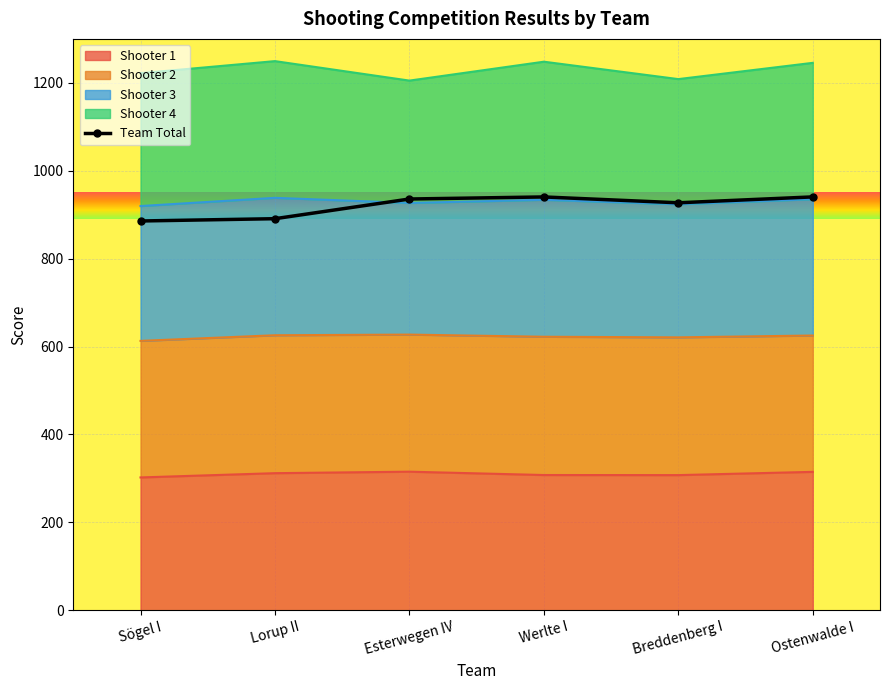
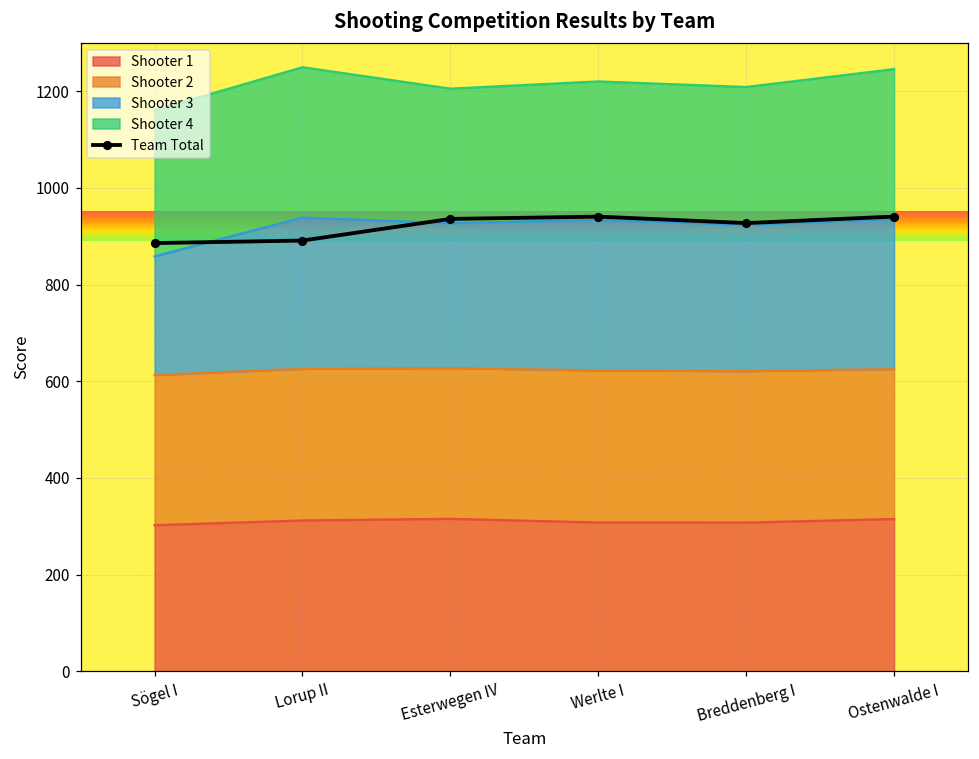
  {
    "Shooter 3": {
-     "Sögel I": 310,
+     "Sögel I": 250,
      "Lorup II": 310,
      "Esterwegen IV": 300,
      "Werlte I": 310
    },
    "Shooter 4": {
      "Lorup II": 310,
      "Esterwegen IV": 280,
-     "Werlte I": 310,
+     "Werlte I": 290,
      "Breddenberg I": 280,
      "Ostenwalde I": 310
    },
    "Team Total": {
      "Sögel I": 890,
      "Lorup II": 890,
      "Esterwegen IV": 940,
      "Werlte I": 940
    }
  }
